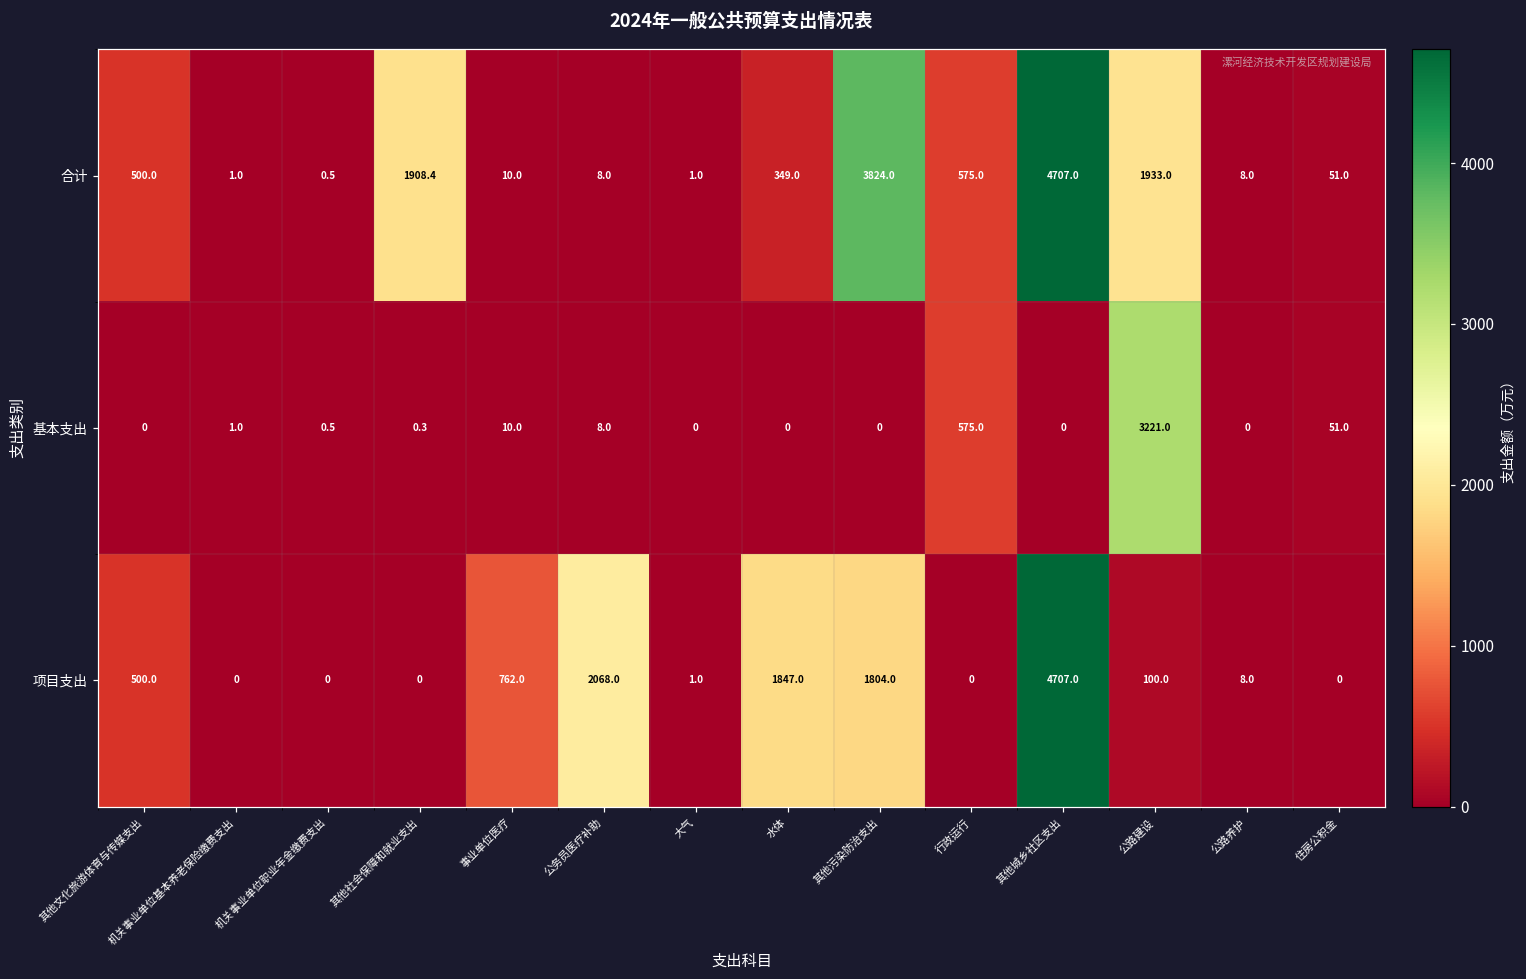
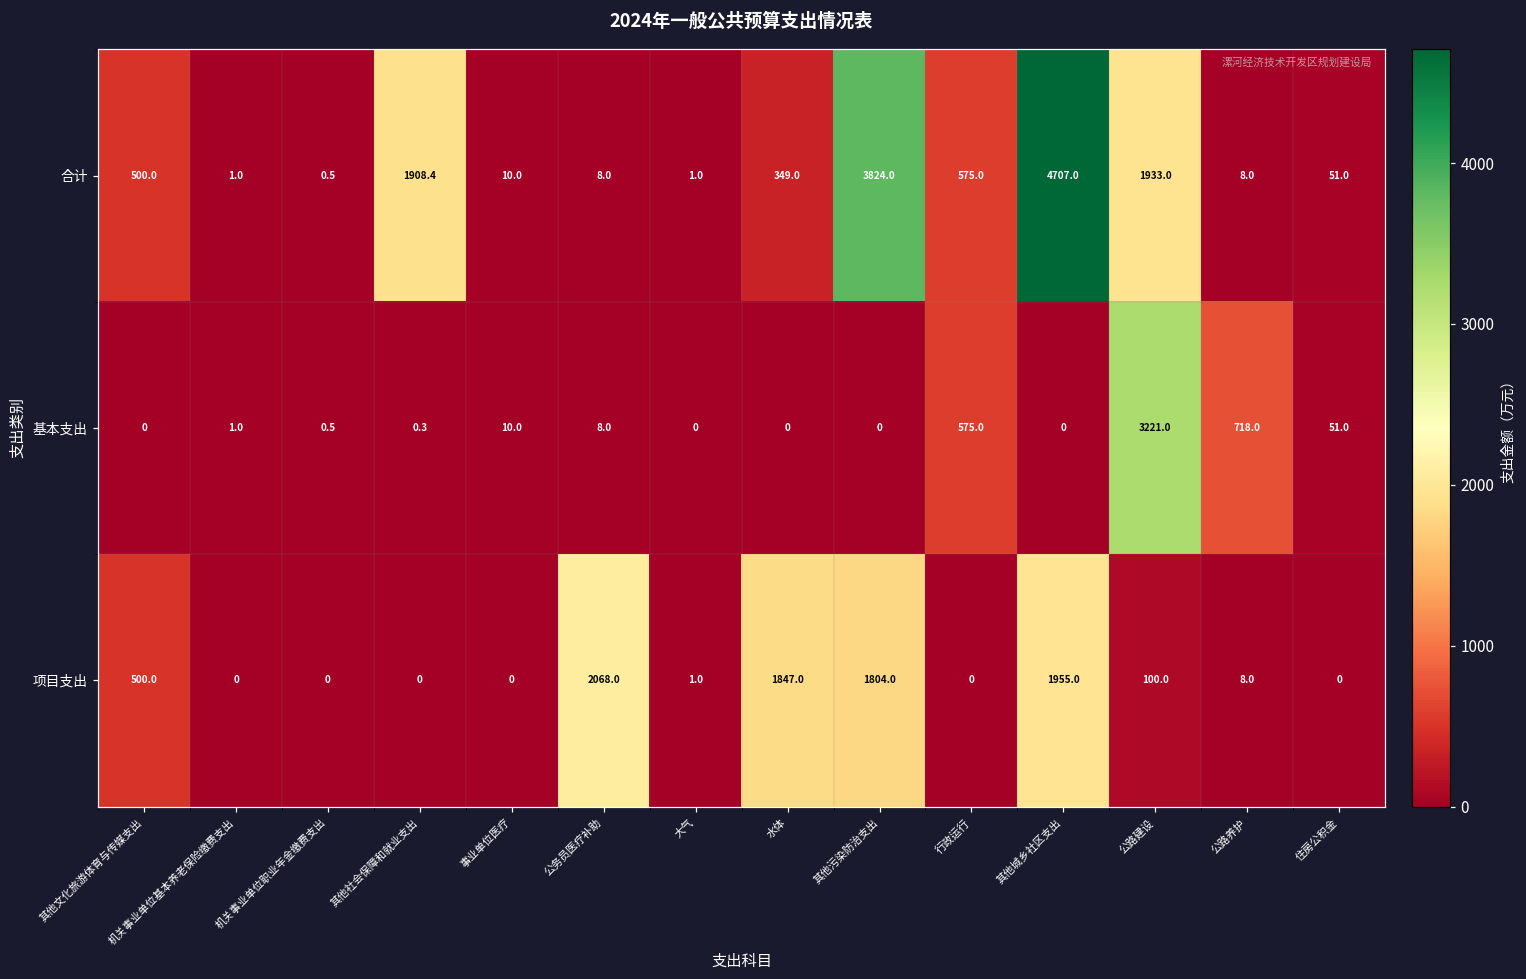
  {
    "合计": {
      "其他文化旅游体育与传媒支出": 500.0,
      "机关事业单位基本养老保险缴费支出": 1.0,
      "机关事业单位职业年金缴费支出": 0.5,
      "其他社会保障和就业支出": 1908.4,
      "事业单位医疗": 10.0,
      "公务员医疗补助": 8.0,
      "大气": 1.0,
      "水体": 349.0,
      "其他污染防治支出": 3824.0,
      "行政运行": 575.0,
      "其他城乡社区支出": 4707.0,
      "公路建设": 1933.0,
      "公路养护": 8.0
    },
    "基本支出": {
      "其他文化旅游体育与传媒支出": 0,
      "机关事业单位基本养老保险缴费支出": 1.0,
      "机关事业单位职业年金缴费支出": 0.5,
      "其他社会保障和就业支出": 0.3,
      "事业单位医疗": 10.0,
      "公务员医疗补助": 8.0,
      "大气": 0,
      "水体": 0,
      "其他污染防治支出": 0,
      "行政运行": 575.0,
      "其他城乡社区支出": 0,
      "公路建设": 3221.0,
-     "公路养护": 0,
+     "公路养护": 718.0,
      "住房公积金": 51.0
    },
    "项目支出": {
      "其他文化旅游体育与传媒支出": 500.0,
      "机关事业单位基本养老保险缴费支出": 0,
      "机关事业单位职业年金缴费支出": 0,
      "其他社会保障和就业支出": 0,
-     "事业单位医疗": 762.0,
+     "事业单位医疗": 0,
      "公务员医疗补助": 2068.0,
      "大气": 1.0,
      "水体": 1847.0,
      "其他污染防治支出": 1804.0,
      "行政运行": 0,
-     "其他城乡社区支出": 4707.0,
+     "其他城乡社区支出": 1955.0,
      "公路建设": 100.0,
      "公路养护": 8.0,
      "住房公积金": 0
    }
  }
